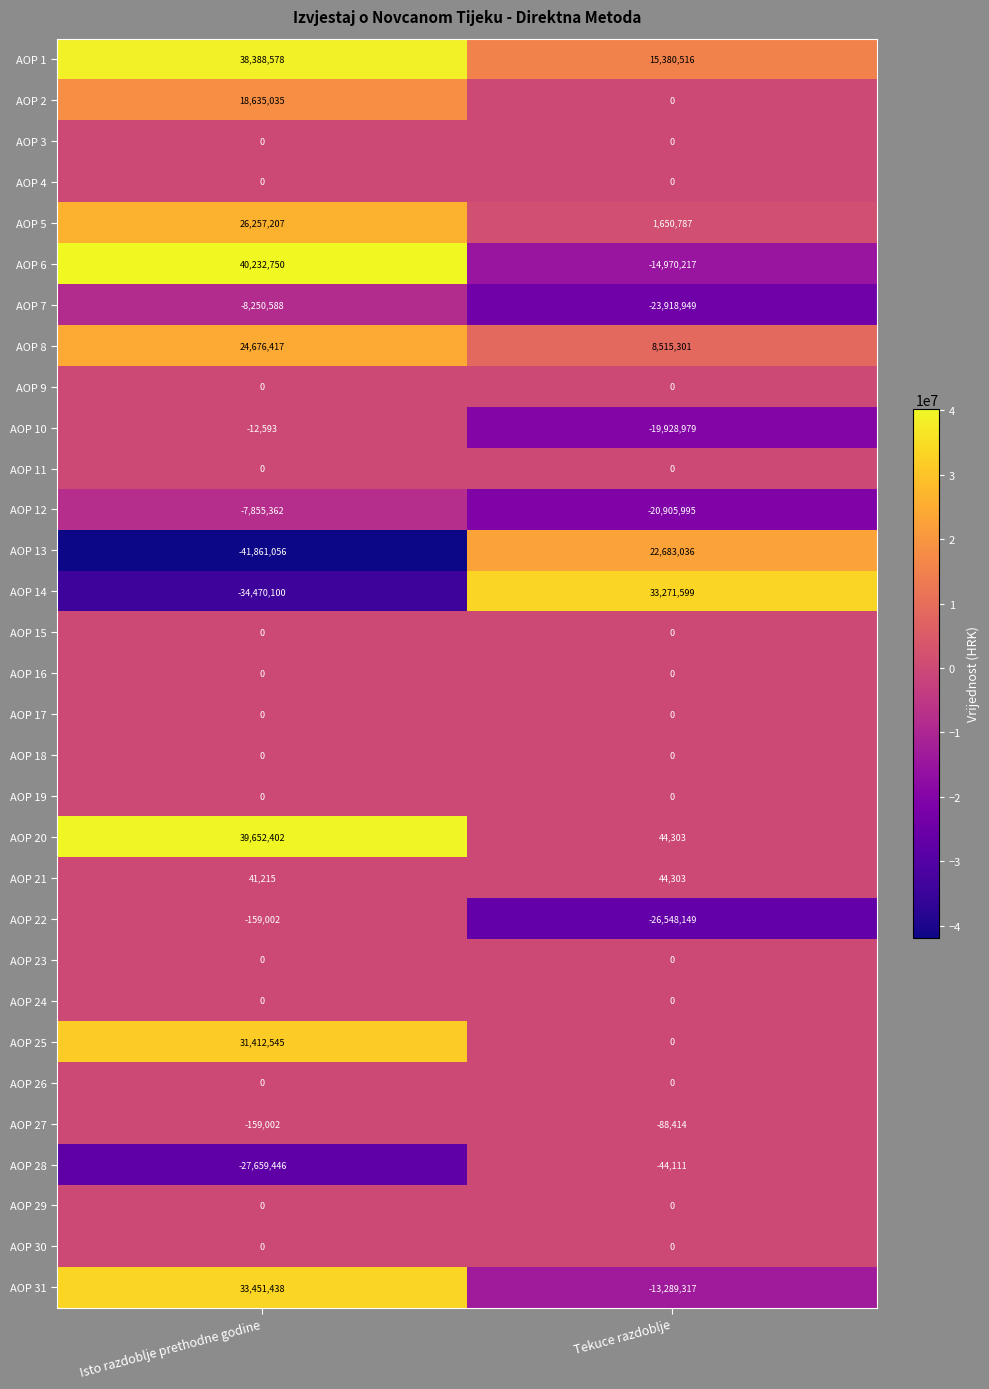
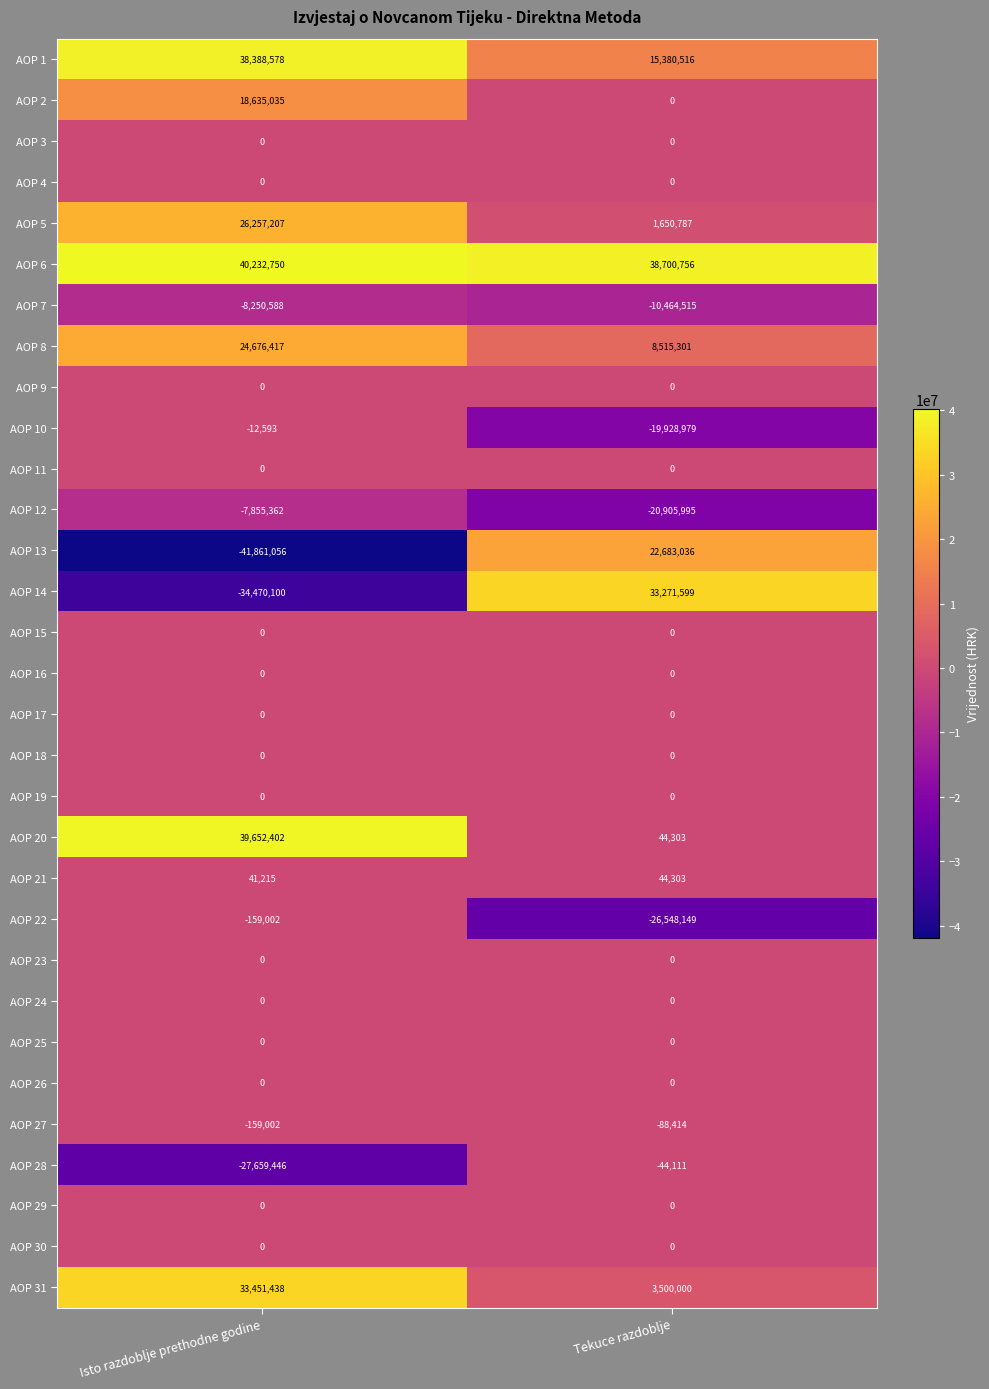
  {
    "AOP 1": {
      "Isto razdoblje prethodne godine": "38,388,578",
      "Tekuce razdoblje": "15,380,516"
    },
    "AOP 2": {
      "Isto razdoblje prethodne godine": "18,635,035",
      "Tekuce razdoblje": "0"
    },
    "AOP 3": {
      "Isto razdoblje prethodne godine": "0",
      "Tekuce razdoblje": "0"
    },
    "AOP 4": {
      "Isto razdoblje prethodne godine": "0",
      "Tekuce razdoblje": "0"
    },
    "AOP 5": {
      "Isto razdoblje prethodne godine": "26,257,207",
      "Tekuce razdoblje": "1,650,787"
    },
    "AOP 6": {
      "Isto razdoblje prethodne godine": "40,232,750",
-     "Tekuce razdoblje": "-14,970,217"
+     "Tekuce razdoblje": "38,700,756"
    },
    "AOP 7": {
      "Isto razdoblje prethodne godine": "-8,250,588",
-     "Tekuce razdoblje": "-23,918,949"
+     "Tekuce razdoblje": "-10,464,515"
    },
    "AOP 8": {
      "Isto razdoblje prethodne godine": "24,676,417",
      "Tekuce razdoblje": "8,515,301"
    },
    "AOP 9": {
      "Isto razdoblje prethodne godine": "0",
      "Tekuce razdoblje": "0"
    },
    "AOP 10": {
      "Isto razdoblje prethodne godine": "-12,593",
      "Tekuce razdoblje": "-19,928,979"
    },
    "AOP 11": {
      "Isto razdoblje prethodne godine": "0",
      "Tekuce razdoblje": "0"
    },
    "AOP 12": {
      "Isto razdoblje prethodne godine": "-7,855,362",
      "Tekuce razdoblje": "-20,905,995"
    },
    "AOP 13": {
      "Isto razdoblje prethodne godine": "-41,861,056",
      "Tekuce razdoblje": "22,683,036"
    },
    "AOP 14": {
      "Isto razdoblje prethodne godine": "-34,470,100",
      "Tekuce razdoblje": "33,271,599"
    },
    "AOP 15": {
      "Isto razdoblje prethodne godine": "0",
      "Tekuce razdoblje": "0"
    },
    "AOP 16": {
      "Isto razdoblje prethodne godine": "0",
      "Tekuce razdoblje": "0"
    },
    "AOP 17": {
      "Isto razdoblje prethodne godine": "0",
      "Tekuce razdoblje": "0"
    },
    "AOP 18": {
      "Isto razdoblje prethodne godine": "0",
      "Tekuce razdoblje": "0"
    },
    "AOP 19": {
      "Isto razdoblje prethodne godine": "0",
      "Tekuce razdoblje": "0"
    },
    "AOP 20": {
      "Isto razdoblje prethodne godine": "39,652,402",
      "Tekuce razdoblje": "44,303"
    },
    "AOP 21": {
      "Isto razdoblje prethodne godine": "41,215",
      "Tekuce razdoblje": "44,303"
    },
    "AOP 22": {
      "Isto razdoblje prethodne godine": "-159,002",
      "Tekuce razdoblje": "-26,548,149"
    },
    "AOP 23": {
      "Isto razdoblje prethodne godine": "0",
      "Tekuce razdoblje": "0"
    },
    "AOP 24": {
      "Isto razdoblje prethodne godine": "0",
      "Tekuce razdoblje": "0"
    },
    "AOP 25": {
-     "Isto razdoblje prethodne godine": "31,412,545",
+     "Isto razdoblje prethodne godine": "0",
      "Tekuce razdoblje": "0"
    },
    "AOP 26": {
      "Isto razdoblje prethodne godine": "0",
      "Tekuce razdoblje": "0"
    },
    "AOP 27": {
      "Isto razdoblje prethodne godine": "-159,002",
      "Tekuce razdoblje": "-88,414"
    },
    "AOP 28": {
      "Isto razdoblje prethodne godine": "-27,659,446",
      "Tekuce razdoblje": "-44,111"
    },
    "AOP 29": {
      "Isto razdoblje prethodne godine": "0",
      "Tekuce razdoblje": "0"
    },
    "AOP 30": {
      "Isto razdoblje prethodne godine": "0",
      "Tekuce razdoblje": "0"
    },
    "AOP 31": {
      "Isto razdoblje prethodne godine": "33,451,438",
-     "Tekuce razdoblje": "-13,289,317"
+     "Tekuce razdoblje": "3,500,000"
    }
  }
